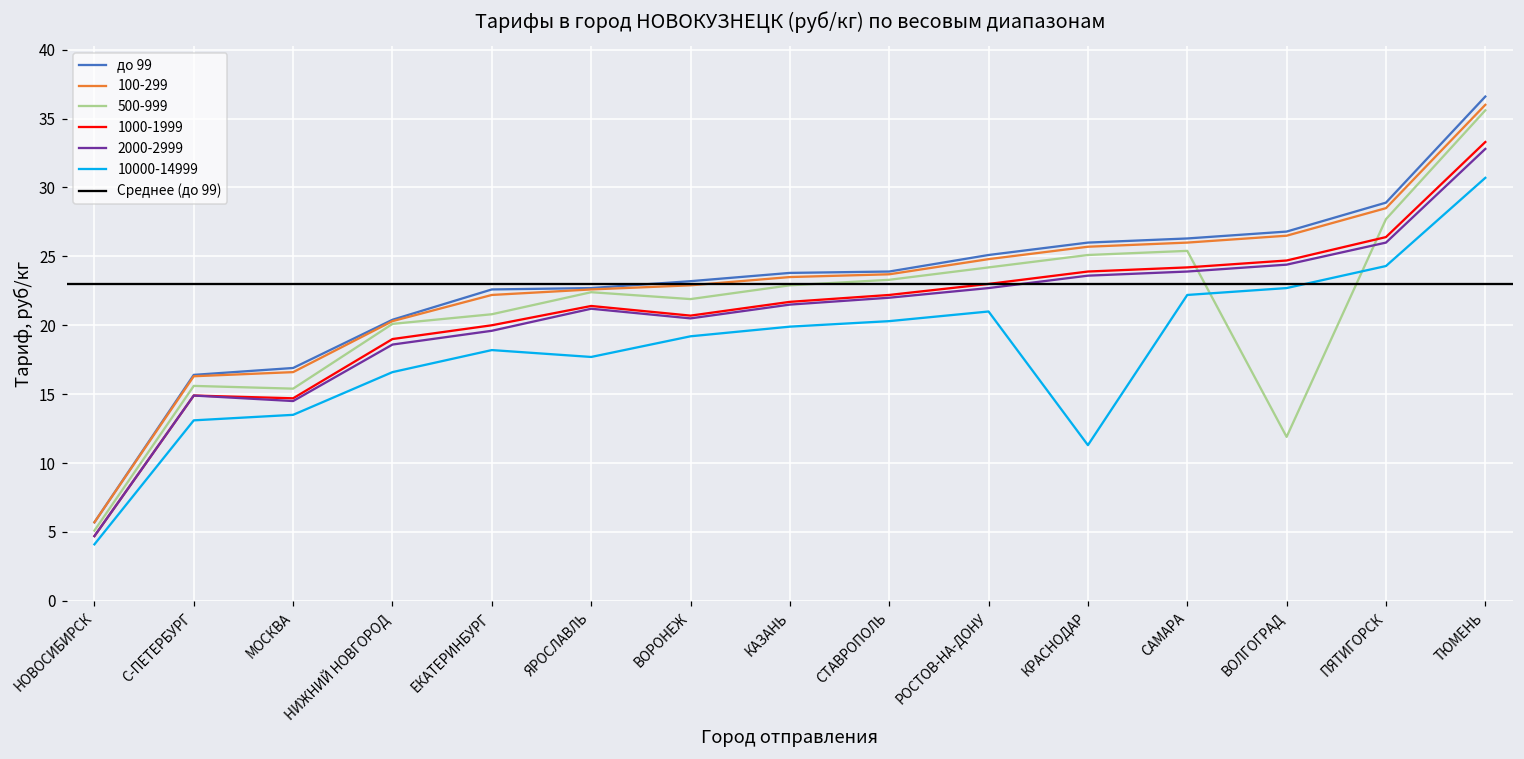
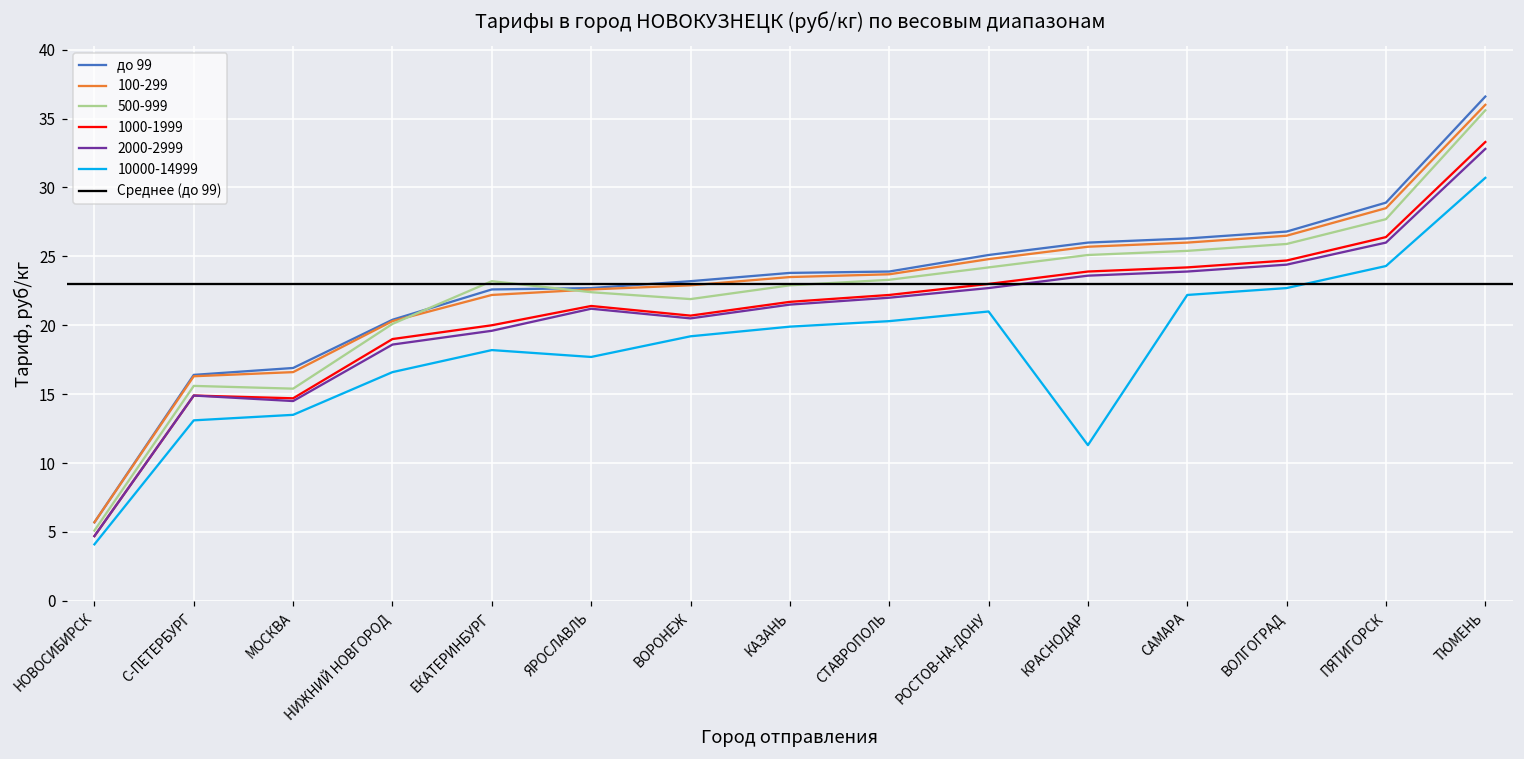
  {
    "до 99": {
      "МОСКВА": 16.9,
      "ЕКАТЕРИНБУРГ": 22.6,
      "ВОРОНЕЖ": 23.2,
      "КАЗАНЬ": 23.8,
      "СТАВРОПОЛЬ": 23.9,
      "РОСТОВ-НА-ДОНУ": 25.1,
      "КРАСНОДАР": 26.0,
      "САМАРА": 26.3,
      "ВОЛГОГРАД": 26.8,
      "ПЯТИГОРСК": 28.9,
      "ТЮМЕНЬ": 36.6
    },
    "100-299": {
      "МОСКВА": 16.6,
      "ЕКАТЕРИНБУРГ": 22.2,
      "ВОРОНЕЖ": 22.9,
      "КАЗАНЬ": 23.5,
      "СТАВРОПОЛЬ": 23.7,
      "РОСТОВ-НА-ДОНУ": 24.8,
      "КРАСНОДАР": 25.7,
      "САМАРА": 26.0,
      "ВОЛГОГРАД": 26.5,
      "ПЯТИГОРСК": 28.5,
      "ТЮМЕНЬ": 36.0
    },
    "500-999": {
      "НОВОСИБИРСК": 5.1,
      "С-ПЕТЕРБУРГ": 15.6,
      "МОСКВА": 15.4,
-     "ЕКАТЕРИНБУРГ": 20.8,
+     "ЕКАТЕРИНБУРГ": 23.2,
      "ВОРОНЕЖ": 21.9,
      "КАЗАНЬ": 22.9,
      "СТАВРОПОЛЬ": 23.3,
      "РОСТОВ-НА-ДОНУ": 24.2,
      "КРАСНОДАР": 25.1,
      "САМАРА": 25.4,
-     "ВОЛГОГРАД": 11.9,
+     "ВОЛГОГРАД": 25.9,
      "ПЯТИГОРСК": 27.7,
      "ТЮМЕНЬ": 35.6
    },
    "1000-1999": {
      "НИЖНИЙ НОВГОРОД": 19.0,
      "ЕКАТЕРИНБУРГ": 20.0,
      "РОСТОВ-НА-ДОНУ": 23.0,
      "КРАСНОДАР": 23.9,
      "САМАРА": 24.2,
      "ВОЛГОГРАД": 24.7,
      "ПЯТИГОРСК": 26.4,
      "ТЮМЕНЬ": 33.3
    },
    "2000-2999": {
      "НИЖНИЙ НОВГОРОД": 18.6,
      "ЕКАТЕРИНБУРГ": 19.6,
      "РОСТОВ-НА-ДОНУ": 22.7,
      "КРАСНОДАР": 23.6,
      "САМАРА": 23.9,
      "ВОЛГОГРАД": 24.4,
      "ПЯТИГОРСК": 26.0,
      "ТЮМЕНЬ": 32.8
    },
    "10000-14999": {
      "НОВОСИБИРСК": 4.1,
      "С-ПЕТЕРБУРГ": 13.1,
      "МОСКВА": 13.5,
      "НИЖНИЙ НОВГОРОД": 16.6,
      "ЕКАТЕРИНБУРГ": 18.2,
      "ЯРОСЛАВЛЬ": 17.7,
      "ВОРОНЕЖ": 19.2,
      "КАЗАНЬ": 19.9,
      "СТАВРОПОЛЬ": 20.3,
      "РОСТОВ-НА-ДОНУ": 21.0,
      "КРАСНОДАР": 11.3,
      "САМАРА": 22.2,
      "ВОЛГОГРАД": 22.7,
      "ПЯТИГОРСК": 24.3,
      "ТЮМЕНЬ": 30.7
    }
  }
